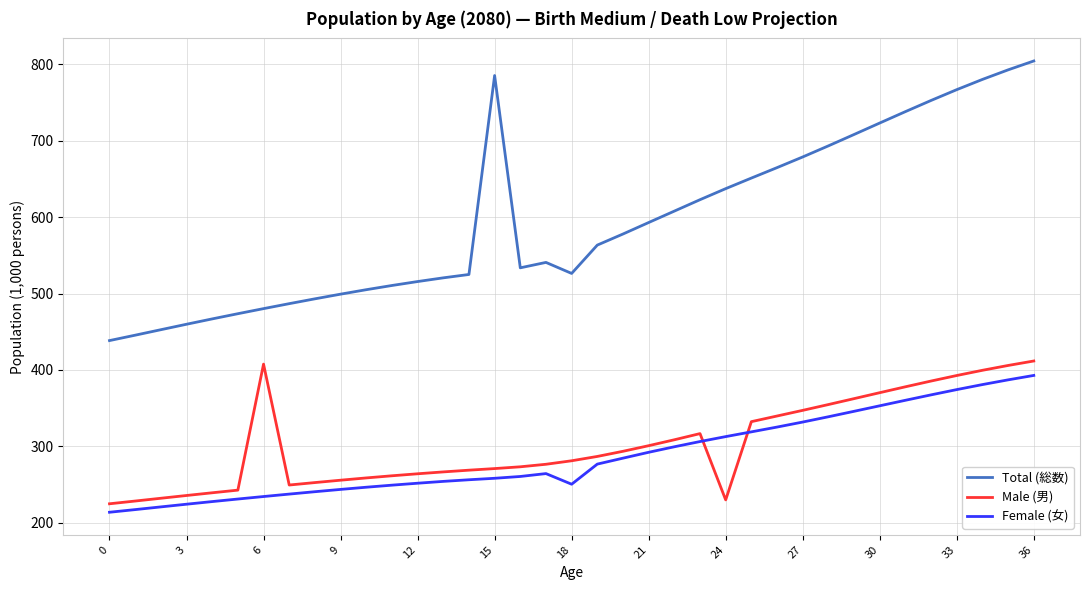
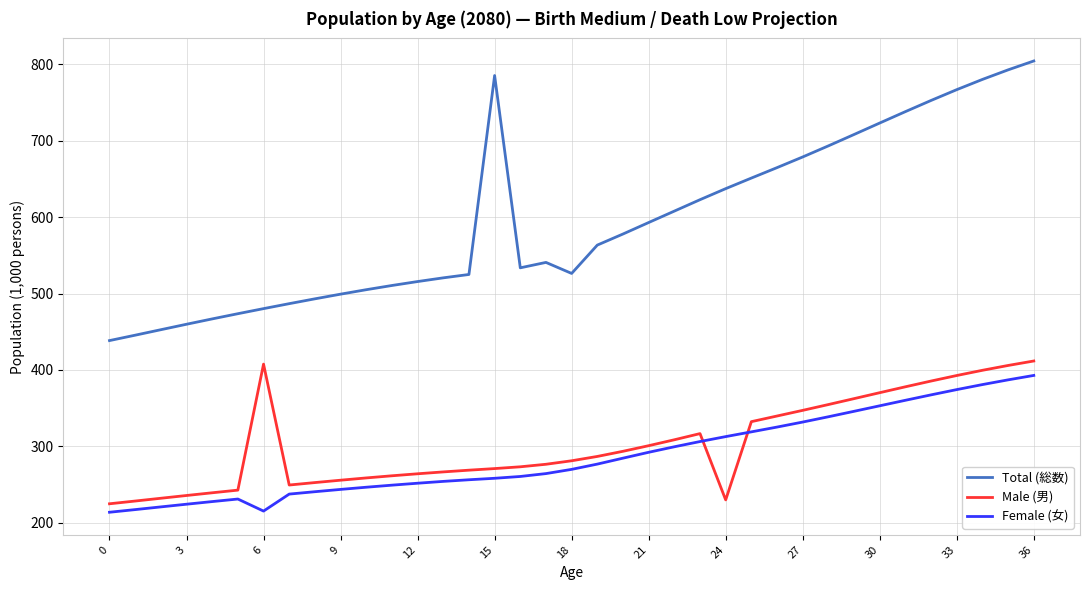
  {
    "Total (総数)": {
      "0": 440,
      "3": 460,
      "6": 480,
      "9": 500,
      "12": 520,
      "15": 790,
      "18": 530,
      "21": 590,
      "24": 640,
      "27": 680,
      "30": 720,
      "33": 770,
      "36": 800
    },
    "Male (男)": {
      "0": 220,
      "3": 240,
      "6": 410,
      "9": 260,
      "12": 260,
      "15": 270,
      "18": 280,
      "21": 300,
      "24": 230,
      "27": 350,
      "30": 370,
      "33": 390,
      "36": 410
    },
    "Female (女)": {
      "0": 210,
      "3": 220,
-     "6": 230,
+     "6": 220,
      "9": 240,
      "12": 250,
      "15": 260,
-     "18": 250,
+     "18": 270,
      "21": 290,
      "24": 310,
      "27": 330,
      "30": 350,
      "33": 370,
      "36": 390
    }
  }
